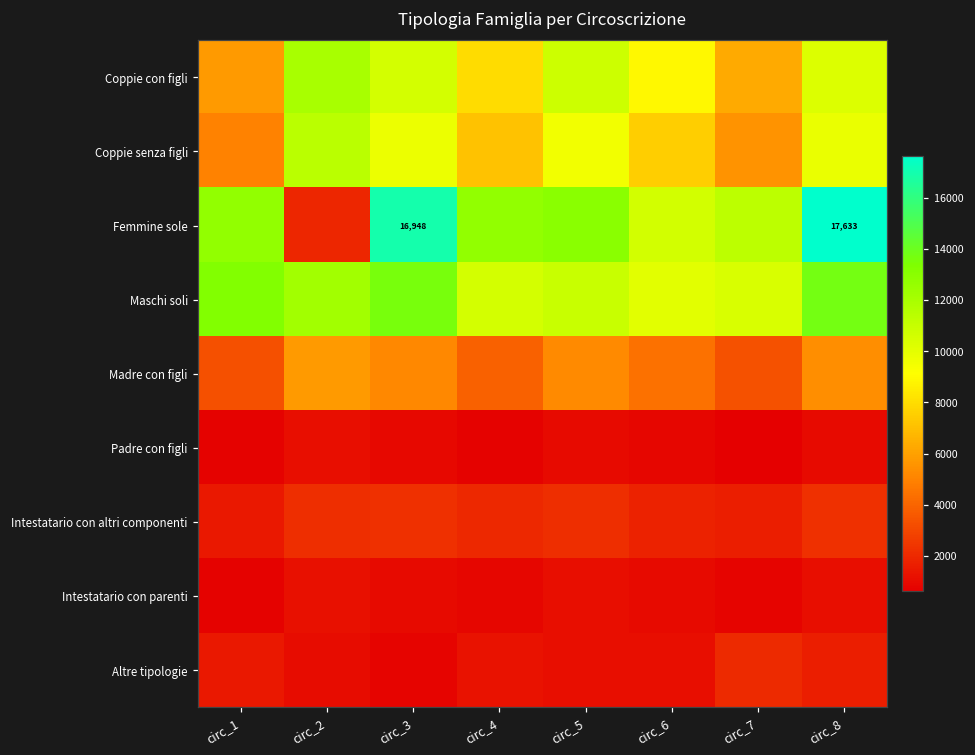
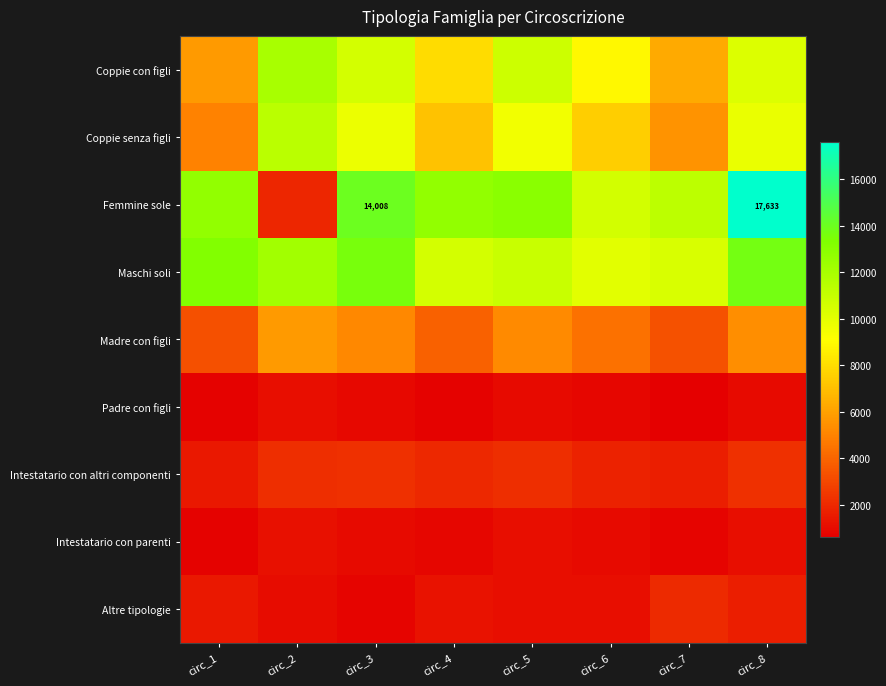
  {
    "Femmine sole": {
-     "circ_3": "16,948",
+     "circ_3": "14,008",
      "circ_8": "17,633"
    }
  }
